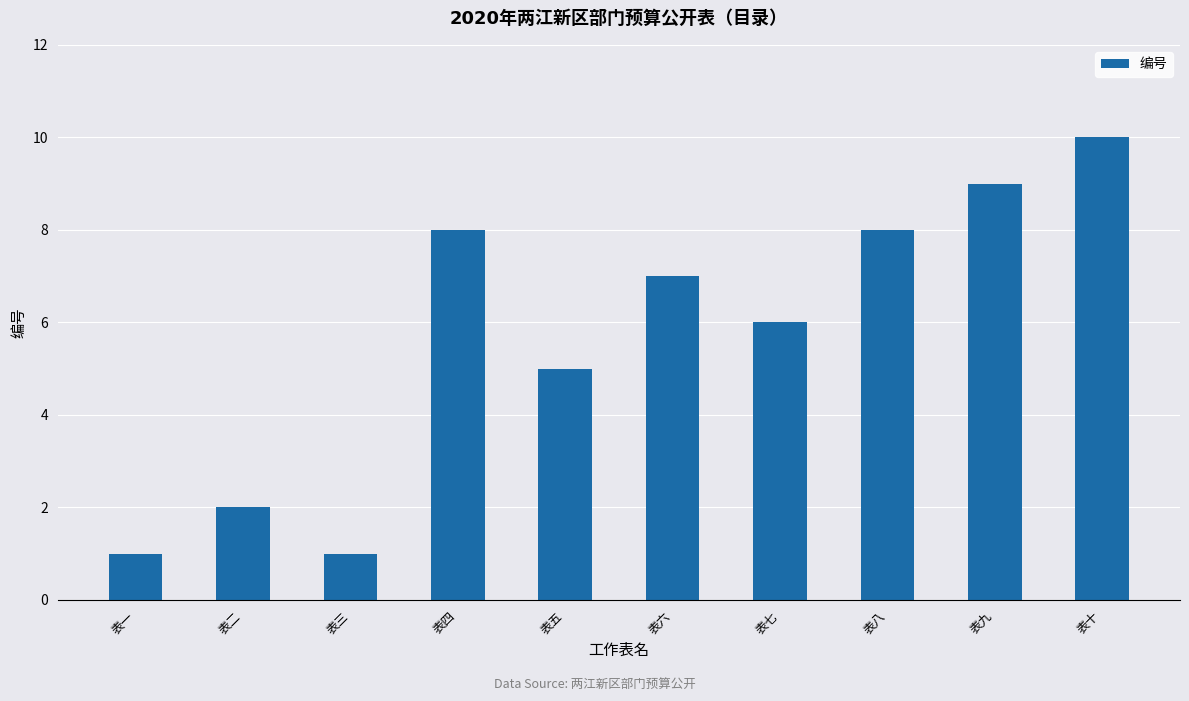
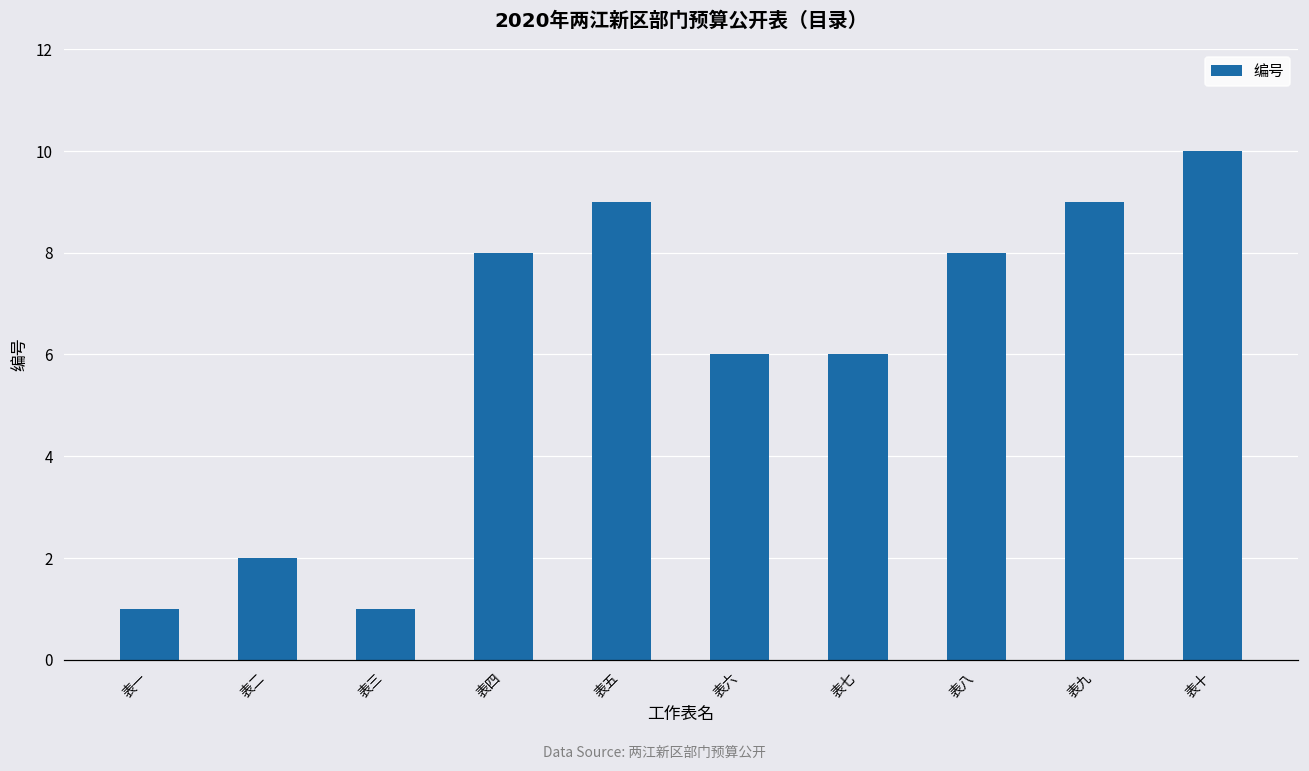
  {
    "表一": 1,
    "表二": 2,
    "表三": 1,
    "表四": 8,
-   "表五": 5,
-   "表六": 7,
+   "表五": 9,
+   "表六": 6,
    "表七": 6,
    "表八": 8,
    "表九": 9,
    "表十": 10
  }
